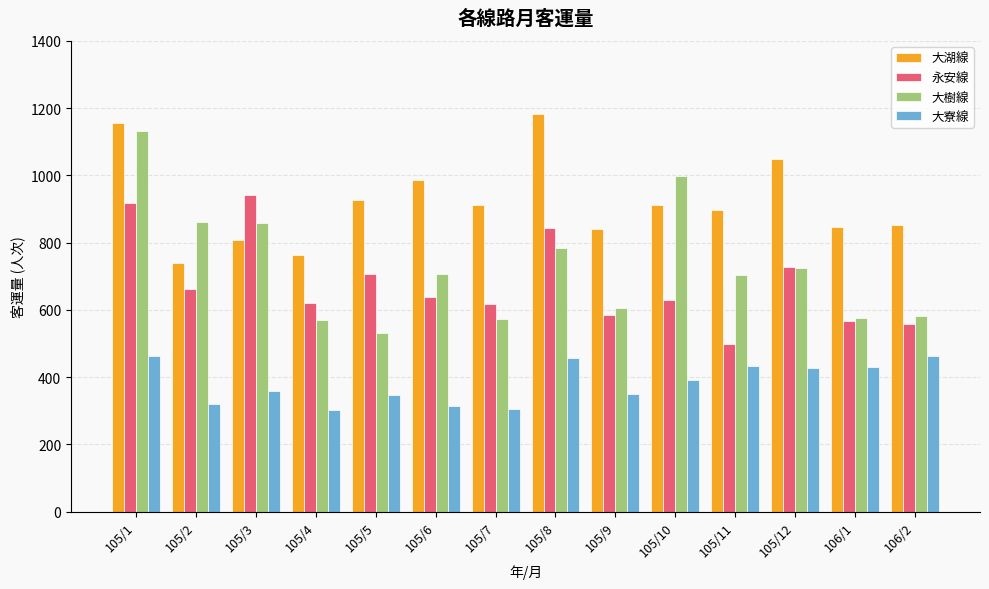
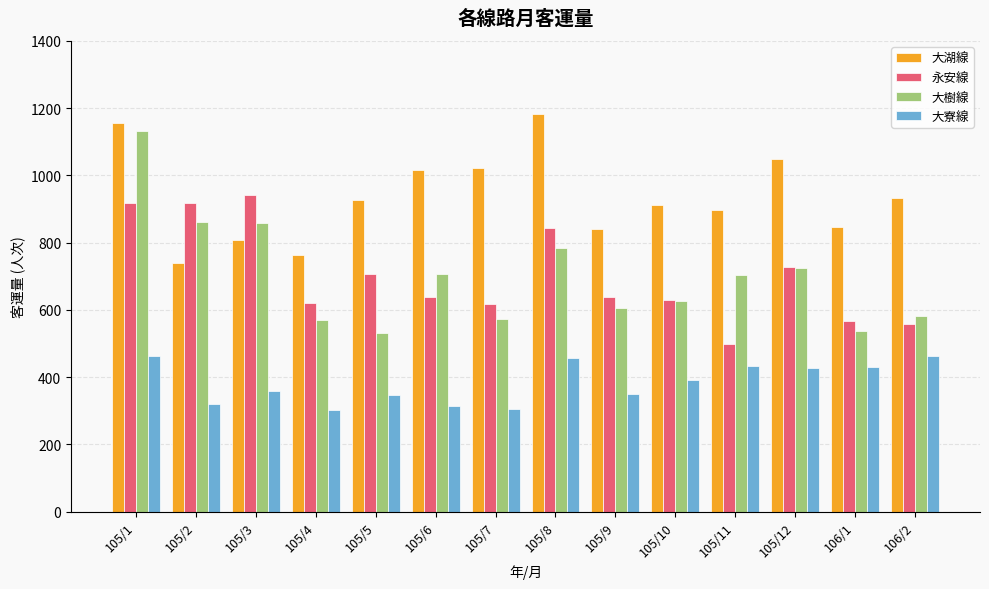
  {
    "大湖線": {
      "105/1": 1160,
      "105/2": 740,
      "105/3": 810,
      "105/4": 760,
      "105/5": 930,
-     "105/6": 990,
-     "105/7": 910,
+     "105/6": 1020,
+     "105/7": 1020,
      "105/8": 1180,
      "105/9": 840,
      "105/10": 910,
      "105/11": 900,
      "105/12": 1050,
      "106/1": 850,
-     "106/2": 850
+     "106/2": 930
    },
    "永安線": {
      "105/1": 920,
-     "105/2": 660,
+     "105/2": 920,
      "105/3": 940,
      "105/4": 620,
      "105/5": 710,
      "105/6": 640,
      "105/7": 620,
      "105/8": 840,
-     "105/9": 590,
+     "105/9": 640,
      "105/10": 630,
      "105/11": 500,
      "105/12": 730,
      "106/1": 570,
      "106/2": 560
    },
    "大樹線": {
      "105/1": 1130,
      "105/2": 860,
      "105/3": 860,
      "105/4": 570,
      "105/5": 530,
      "105/6": 710,
      "105/7": 570,
      "105/8": 790,
      "105/9": 610,
-     "105/10": 1000,
+     "105/10": 630,
      "105/11": 700,
      "105/12": 730,
-     "106/1": 580,
+     "106/1": 540,
      "106/2": 580
    },
    "大寮線": {
      "105/1": 460,
      "105/2": 320,
      "105/3": 360,
      "105/4": 300,
      "105/5": 350,
      "105/6": 320,
      "105/7": 300,
      "105/8": 460,
      "105/9": 350,
      "105/10": 390,
      "105/11": 430,
      "105/12": 430,
      "106/1": 430,
      "106/2": 460
    }
  }
